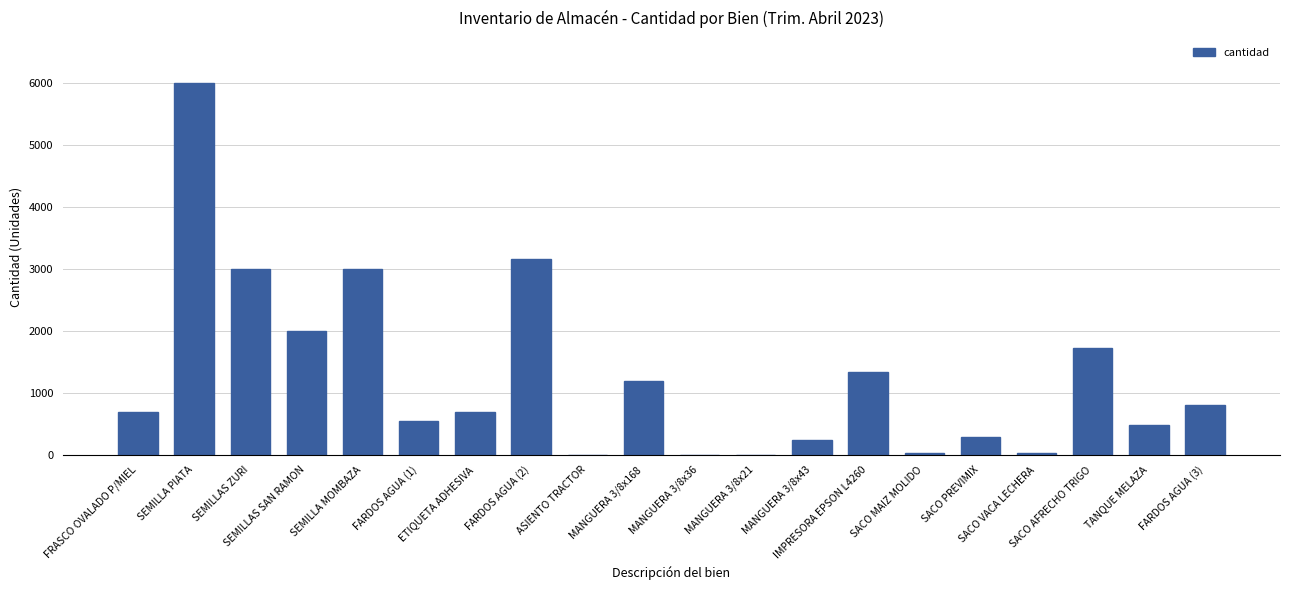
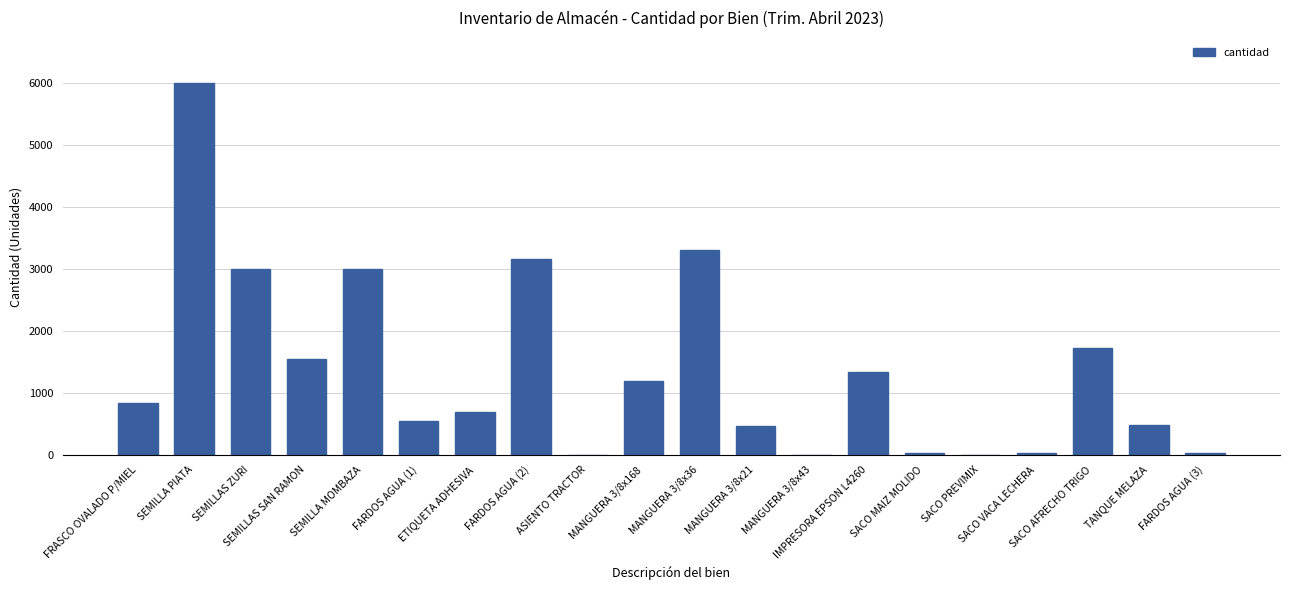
  {
-   "FRASCO OVALADO P/MIEL": 700,
+   "FRASCO OVALADO P/MIEL": 800,
    "SEMILLA PIATA": 6000,
    "SEMILLAS ZURI": 3000,
-   "SEMILLAS SAN RAMON": 2000,
+   "SEMILLAS SAN RAMON": 1600,
    "SEMILLA MOMBAZA": 3000,
    "FARDOS AGUA (1)": 600,
    "ETIQUETA ADHESIVA": 700,
    "FARDOS AGUA (2)": 3200,
    "MANGUERA 3/8x168": 1200,
-   "MANGUERA 3/8x36": 0,
-   "MANGUERA 3/8x21": 0,
-   "MANGUERA 3/8x43": 200,
+   "MANGUERA 3/8x36": 3300,
+   "MANGUERA 3/8x21": 500,
+   "MANGUERA 3/8x43": 0,
    "IMPRESORA EPSON L4260": 1300,
-   "SACO PREVIMIX": 300,
+   "SACO PREVIMIX": 0,
    "SACO AFRECHO TRIGO": 1700,
    "TANQUE MELAZA": 500,
-   "FARDOS AGUA (3)": 800
+   "FARDOS AGUA (3)": 0
  }
